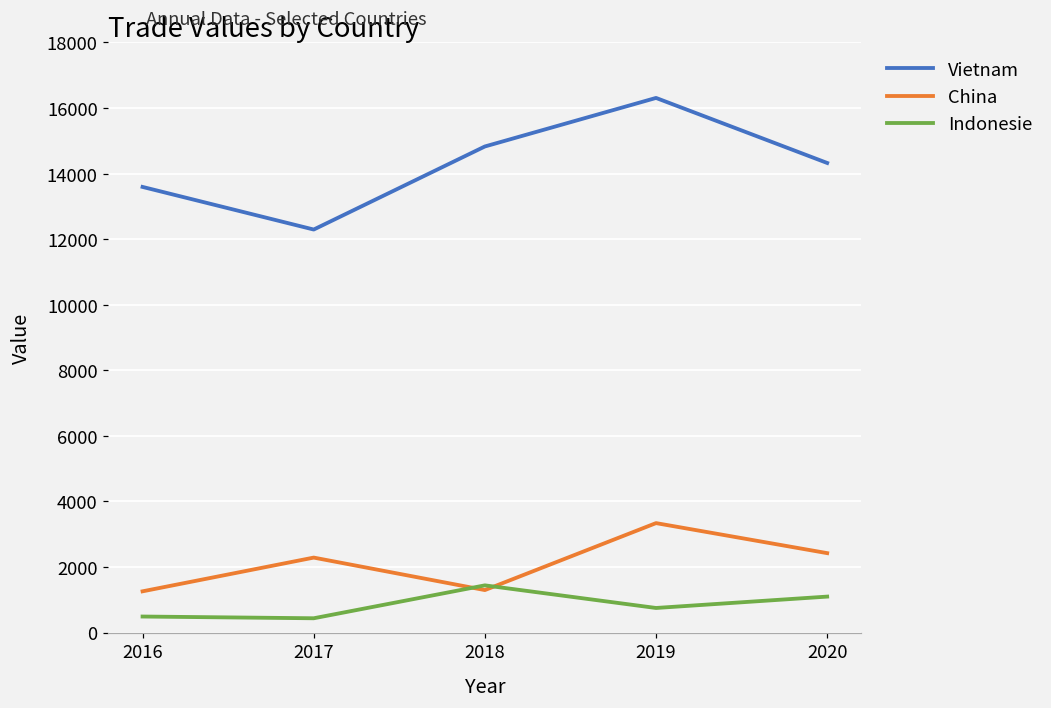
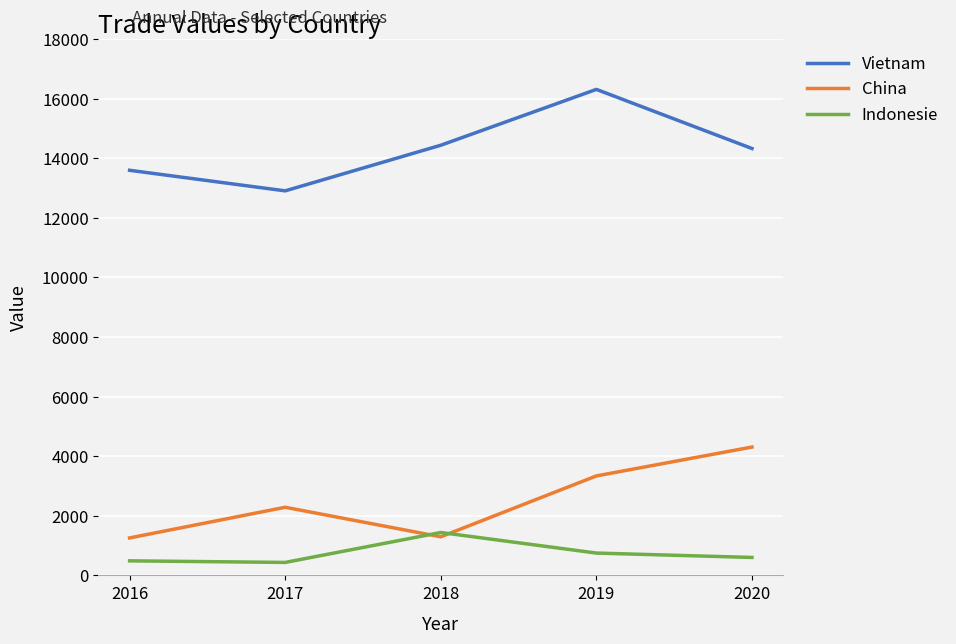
  {
    "Vietnam": {
      "2016": 13600,
-     "2017": 12300,
-     "2018": 14800,
+     "2017": 12900,
+     "2018": 14400,
      "2019": 16300,
      "2020": 14300
    },
    "China": {
      "2016": 1300,
      "2017": 2300,
      "2018": 1300,
      "2019": 3300,
-     "2020": 2400
+     "2020": 4300
    },
    "Indonesie": {
      "2016": 500,
      "2017": 400,
      "2018": 1400,
      "2019": 700,
-     "2020": 1100
+     "2020": 600
    }
  }
